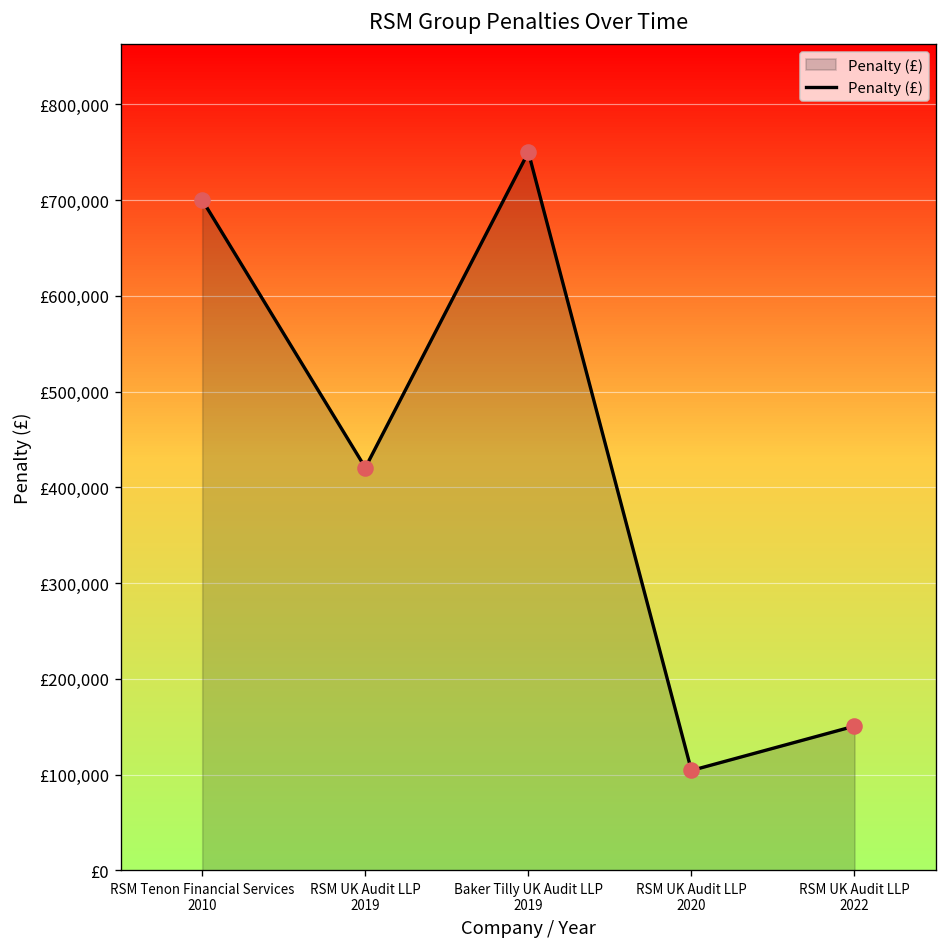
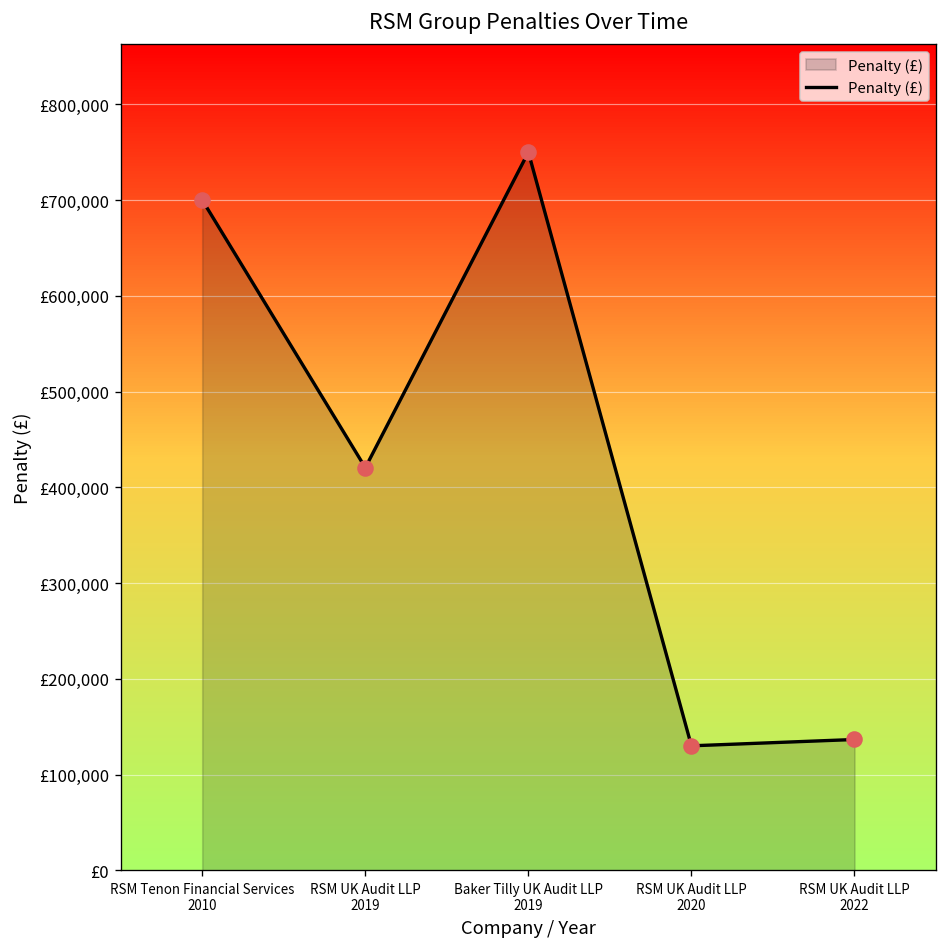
  {
    "Penalty (£)": {
      "RSM Tenon Financial Services 2010": "£700,000",
      "RSM UK Audit LLP 2019": "£420,000",
      "Baker Tilly UK Audit LLP 2019": "£750,000",
-     "RSM UK Audit LLP 2020": "£100,000",
-     "RSM UK Audit LLP 2022": "£150,000"
+     "RSM UK Audit LLP 2020": "£130,000",
+     "RSM UK Audit LLP 2022": "£140,000"
    }
  }
